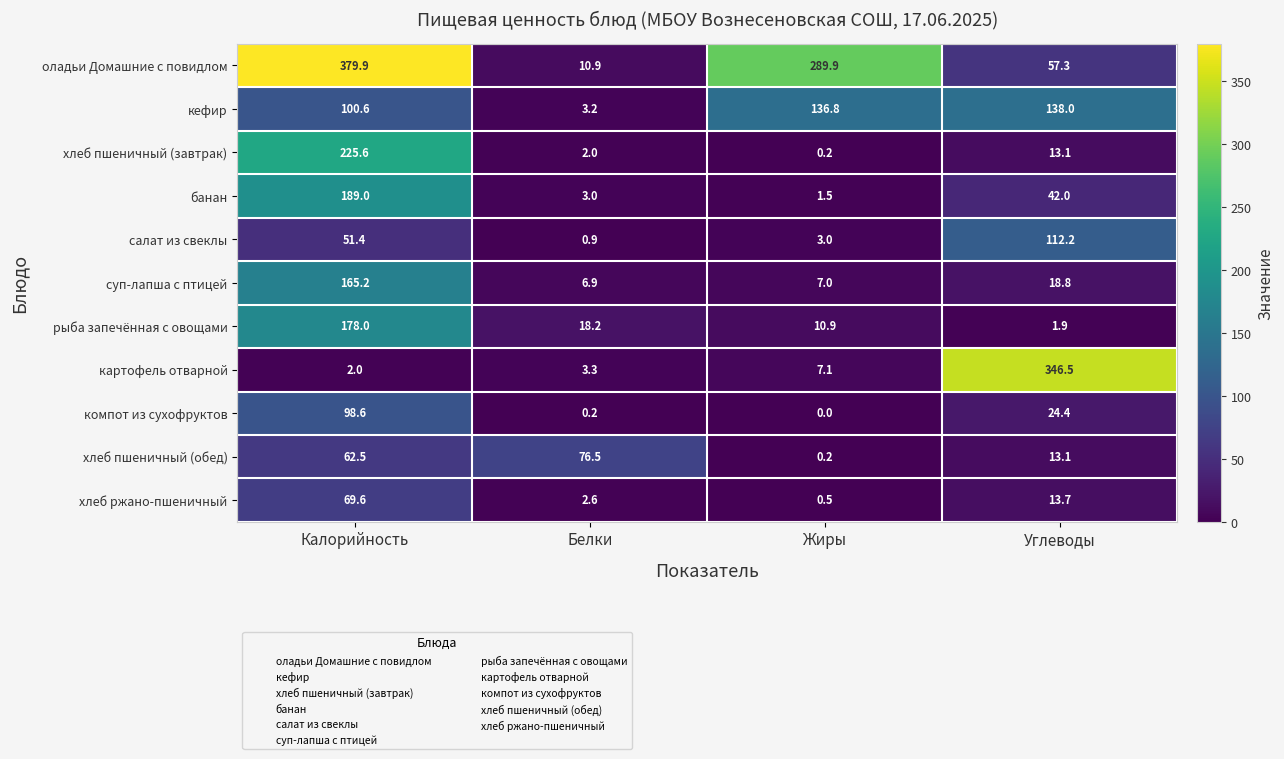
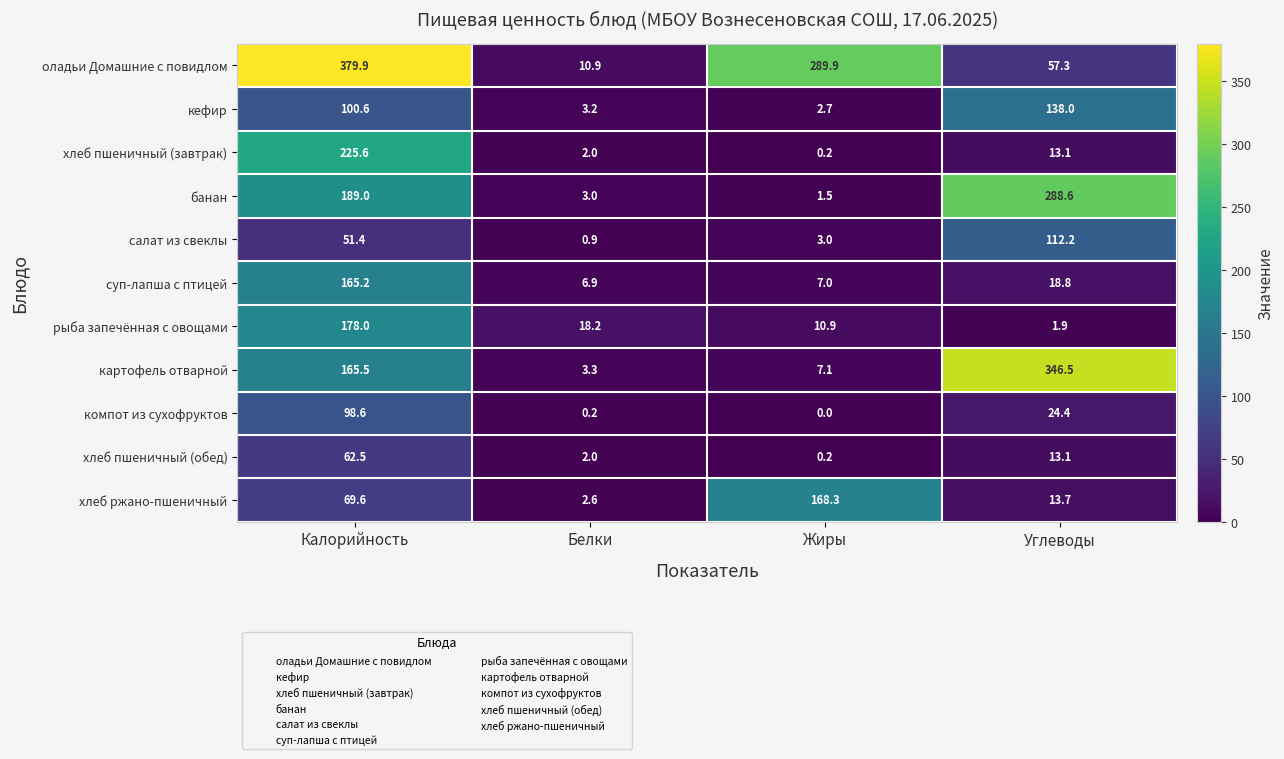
  {
    "оладьи Домашние с повидлом": {
      "Калорийность": 379.9,
      "Белки": 10.9,
      "Жиры": 289.9,
      "Углеводы": 57.3
    },
    "кефир": {
      "Калорийность": 100.6,
      "Белки": 3.2,
-     "Жиры": 136.8,
+     "Жиры": 2.7,
      "Углеводы": 138.0
    },
    "хлеб пшеничный (завтрак)": {
      "Калорийность": 225.6,
      "Белки": 2.0,
      "Жиры": 0.2,
      "Углеводы": 13.1
    },
    "банан": {
      "Калорийность": 189.0,
      "Белки": 3.0,
      "Жиры": 1.5,
-     "Углеводы": 42.0
+     "Углеводы": 288.6
    },
    "салат из свеклы": {
      "Калорийность": 51.4,
      "Белки": 0.9,
      "Жиры": 3.0,
      "Углеводы": 112.2
    },
    "суп-лапша с птицей": {
      "Калорийность": 165.2,
      "Белки": 6.9,
      "Жиры": 7.0,
      "Углеводы": 18.8
    },
    "рыба запечённая с овощами": {
      "Калорийность": 178.0,
      "Белки": 18.2,
      "Жиры": 10.9,
      "Углеводы": 1.9
    },
    "картофель отварной": {
-     "Калорийность": 2.0,
+     "Калорийность": 165.5,
      "Белки": 3.3,
      "Жиры": 7.1,
      "Углеводы": 346.5
    },
    "компот из сухофруктов": {
      "Калорийность": 98.6,
      "Белки": 0.2,
      "Жиры": 0.0,
      "Углеводы": 24.4
    },
    "хлеб пшеничный (обед)": {
      "Калорийность": 62.5,
-     "Белки": 76.5,
+     "Белки": 2.0,
      "Жиры": 0.2,
      "Углеводы": 13.1
    },
    "хлеб ржано-пшеничный": {
      "Калорийность": 69.6,
      "Белки": 2.6,
-     "Жиры": 0.5,
+     "Жиры": 168.3,
      "Углеводы": 13.7
    }
  }
